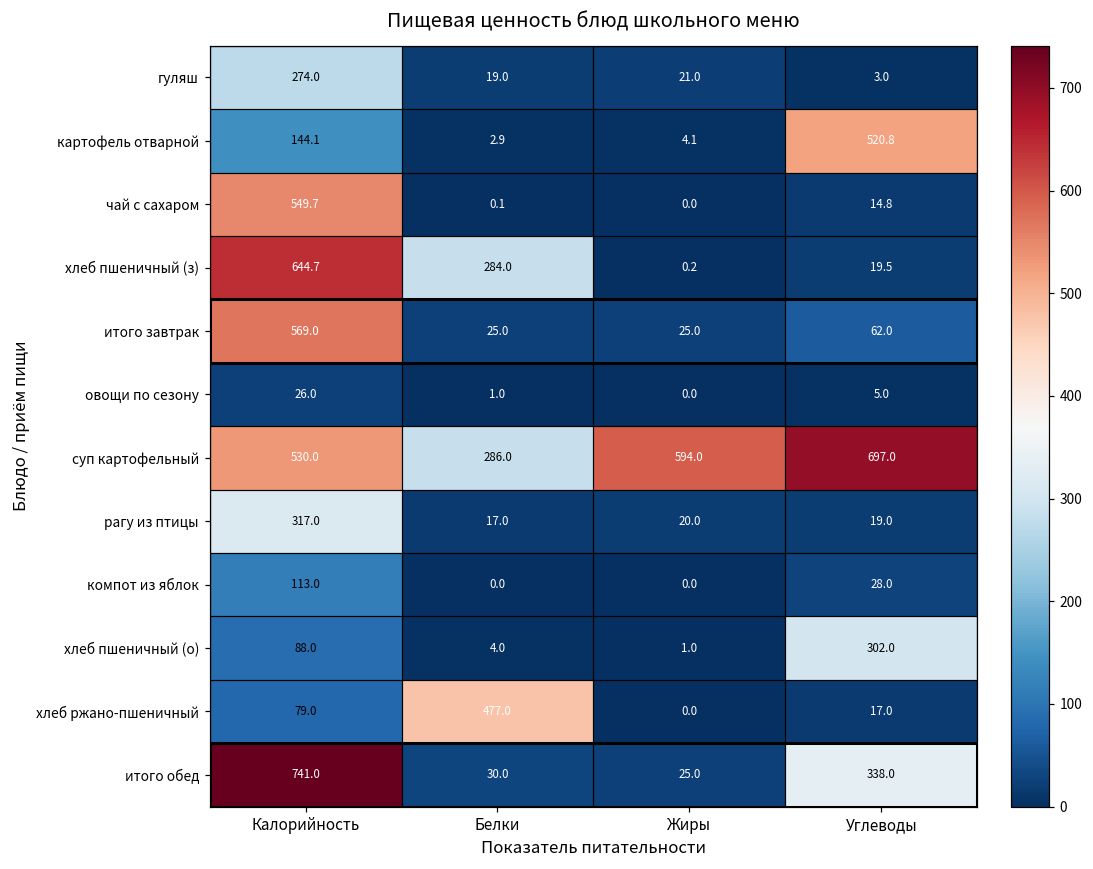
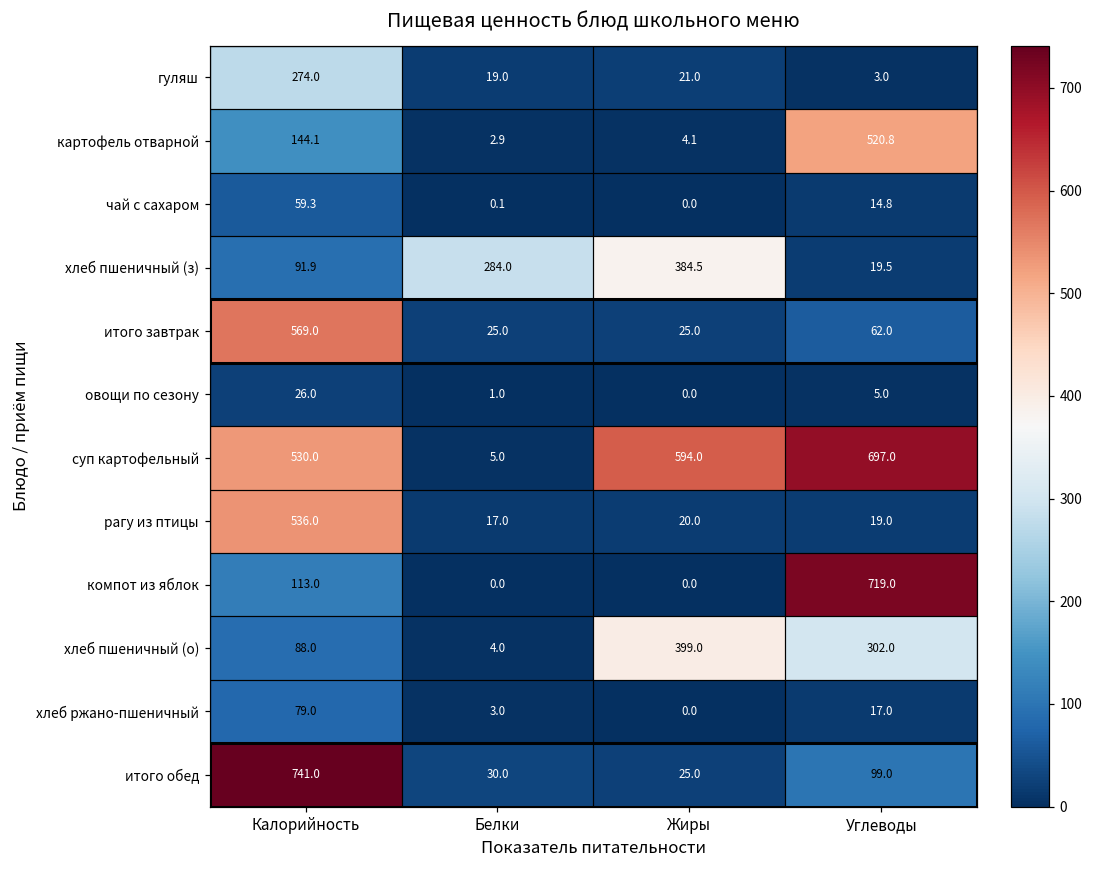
  {
    "гуляш": {
      "Калорийность": 274.0,
      "Белки": 19.0,
      "Жиры": 21.0,
      "Углеводы": 3.0
    },
    "картофель отварной": {
      "Калорийность": 144.1,
      "Белки": 2.9,
      "Жиры": 4.1,
      "Углеводы": 520.8
    },
    "чай с сахаром": {
-     "Калорийность": 549.7,
+     "Калорийность": 59.3,
      "Белки": 0.1,
      "Жиры": 0.0,
      "Углеводы": 14.8
    },
    "хлеб пшеничный (з)": {
-     "Калорийность": 644.7,
+     "Калорийность": 91.9,
      "Белки": 284.0,
-     "Жиры": 0.2,
+     "Жиры": 384.5,
      "Углеводы": 19.5
    },
    "итого завтрак": {
      "Калорийность": 569.0,
      "Белки": 25.0,
      "Жиры": 25.0,
      "Углеводы": 62.0
    },
    "овощи по сезону": {
      "Калорийность": 26.0,
      "Белки": 1.0,
      "Жиры": 0.0,
      "Углеводы": 5.0
    },
    "суп картофельный": {
      "Калорийность": 530.0,
-     "Белки": 286.0,
+     "Белки": 5.0,
      "Жиры": 594.0,
      "Углеводы": 697.0
    },
    "рагу из птицы": {
-     "Калорийность": 317.0,
+     "Калорийность": 536.0,
      "Белки": 17.0,
      "Жиры": 20.0,
      "Углеводы": 19.0
    },
    "компот из яблок": {
      "Калорийность": 113.0,
      "Белки": 0.0,
      "Жиры": 0.0,
-     "Углеводы": 28.0
+     "Углеводы": 719.0
    },
    "хлеб пшеничный (о)": {
      "Калорийность": 88.0,
      "Белки": 4.0,
-     "Жиры": 1.0,
+     "Жиры": 399.0,
      "Углеводы": 302.0
    },
    "хлеб ржано-пшеничный": {
      "Калорийность": 79.0,
-     "Белки": 477.0,
+     "Белки": 3.0,
      "Жиры": 0.0,
      "Углеводы": 17.0
    },
    "итого обед": {
      "Калорийность": 741.0,
      "Белки": 30.0,
      "Жиры": 25.0,
-     "Углеводы": 338.0
+     "Углеводы": 99.0
    }
  }
